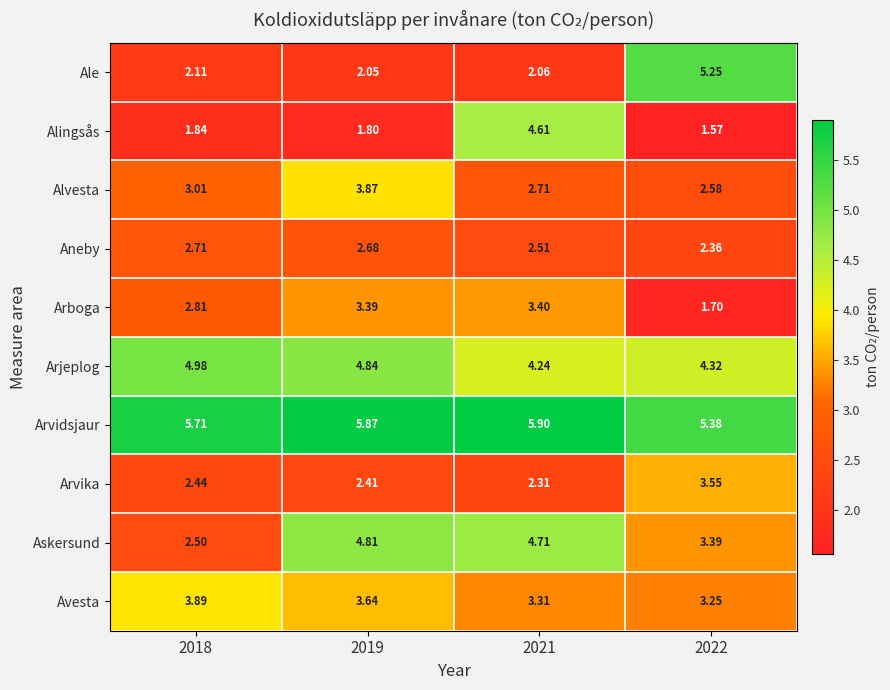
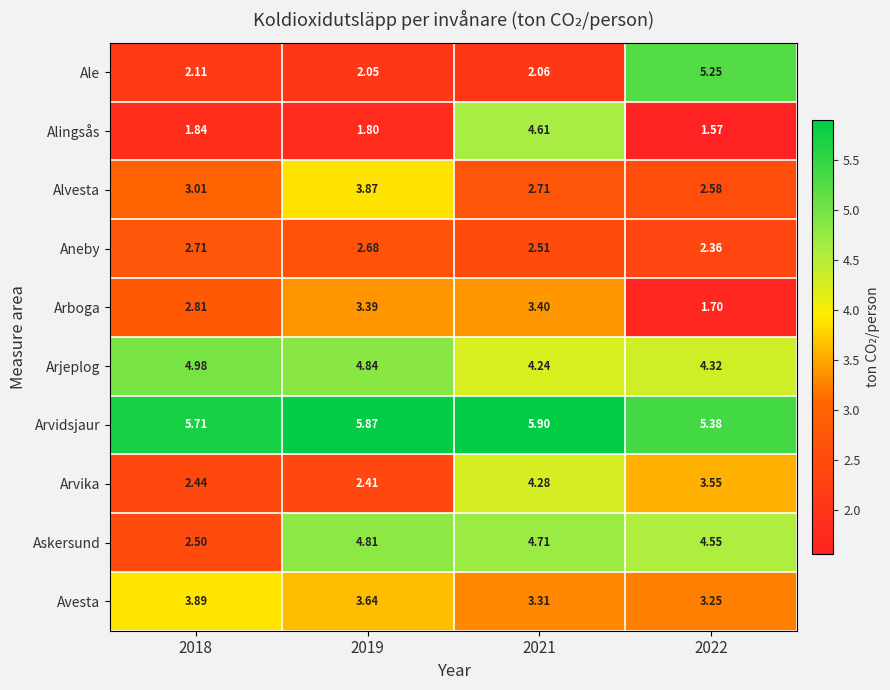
  {
    "Ale": {
      "2018": 2.11,
      "2019": 2.05,
      "2021": 2.06,
      "2022": 5.25
    },
    "Alingsås": {
      "2018": 1.84,
      "2019": 1.80,
      "2021": 4.61,
      "2022": 1.57
    },
    "Alvesta": {
      "2018": 3.01,
      "2019": 3.87,
      "2021": 2.71,
      "2022": 2.58
    },
    "Aneby": {
      "2018": 2.71,
      "2019": 2.68,
      "2021": 2.51,
      "2022": 2.36
    },
    "Arboga": {
      "2018": 2.81,
      "2019": 3.39,
      "2021": 3.40,
      "2022": 1.70
    },
    "Arjeplog": {
      "2018": 4.98,
      "2019": 4.84,
      "2021": 4.24,
      "2022": 4.32
    },
    "Arvidsjaur": {
      "2018": 5.71,
      "2019": 5.87,
      "2021": 5.90,
      "2022": 5.38
    },
    "Arvika": {
      "2018": 2.44,
      "2019": 2.41,
-     "2021": 2.31,
+     "2021": 4.28,
      "2022": 3.55
    },
    "Askersund": {
      "2018": 2.50,
      "2019": 4.81,
      "2021": 4.71,
-     "2022": 3.39
+     "2022": 4.55
    },
    "Avesta": {
      "2018": 3.89,
      "2019": 3.64,
      "2021": 3.31,
      "2022": 3.25
    }
  }
